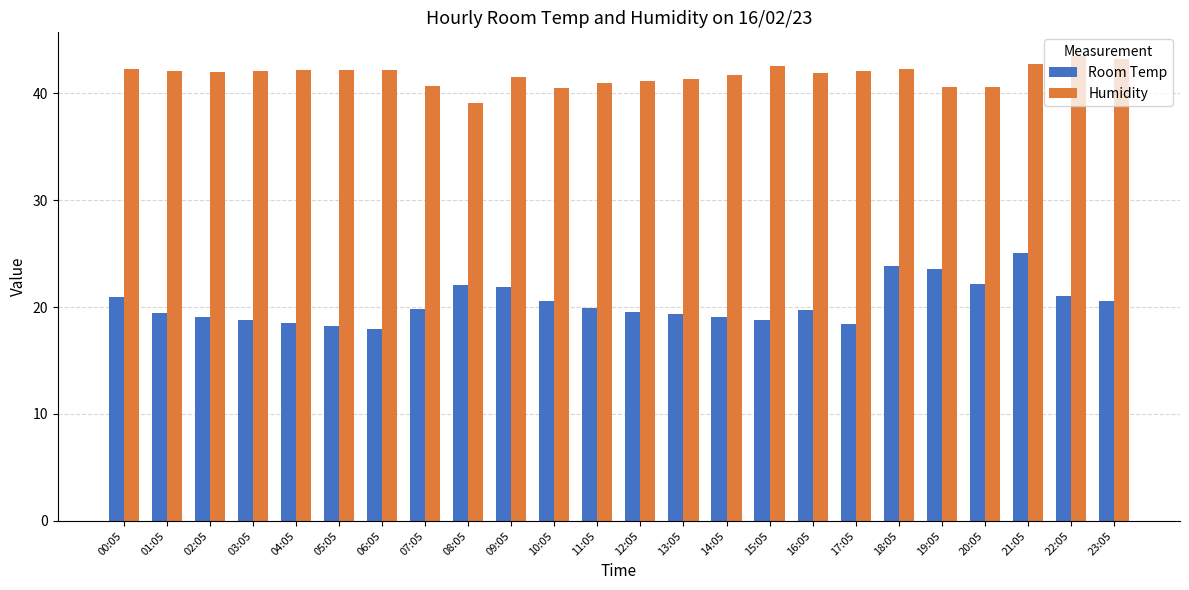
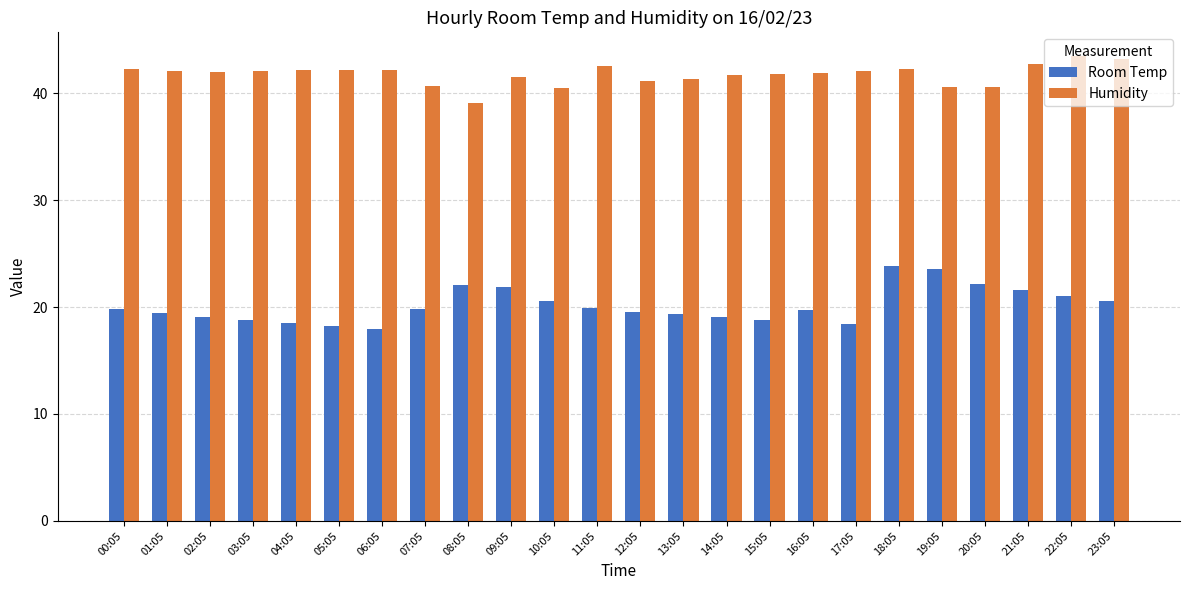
  {
    "Room Temp": {
-     "00:05": 20.9,
+     "00:05": 19.9,
      "01:05": 19.5,
      "02:05": 19.1,
      "03:05": 18.8,
      "04:05": 18.5,
      "05:05": 18.2,
      "06:05": 18.0,
      "07:05": 19.9,
      "08:05": 22.1,
      "09:05": 21.9,
      "10:05": 20.5,
      "11:05": 20.0,
      "12:05": 19.6,
      "13:05": 19.3,
      "14:05": 19.1,
      "15:05": 18.8,
      "16:05": 19.7,
      "17:05": 18.4,
      "18:05": 23.8,
      "19:05": 23.5,
      "20:05": 22.2,
-     "21:05": 25.1,
+     "21:05": 21.6,
      "22:05": 21.1,
      "23:05": 20.5
    },
    "Humidity": {
      "00:05": 42.3,
      "01:05": 42.0,
      "02:05": 42.0,
      "03:05": 42.1,
      "04:05": 42.1,
      "05:05": 42.2,
      "06:05": 42.1,
      "07:05": 40.7,
      "08:05": 39.1,
      "09:05": 41.5,
      "10:05": 40.5,
-     "11:05": 40.9,
+     "11:05": 42.5,
      "12:05": 41.1,
      "13:05": 41.3,
      "14:05": 41.7,
-     "15:05": 42.6,
+     "15:05": 41.8,
      "16:05": 41.9,
      "17:05": 42.0,
      "18:05": 42.3,
      "19:05": 40.5,
      "20:05": 40.6,
      "21:05": 42.7
    }
  }
